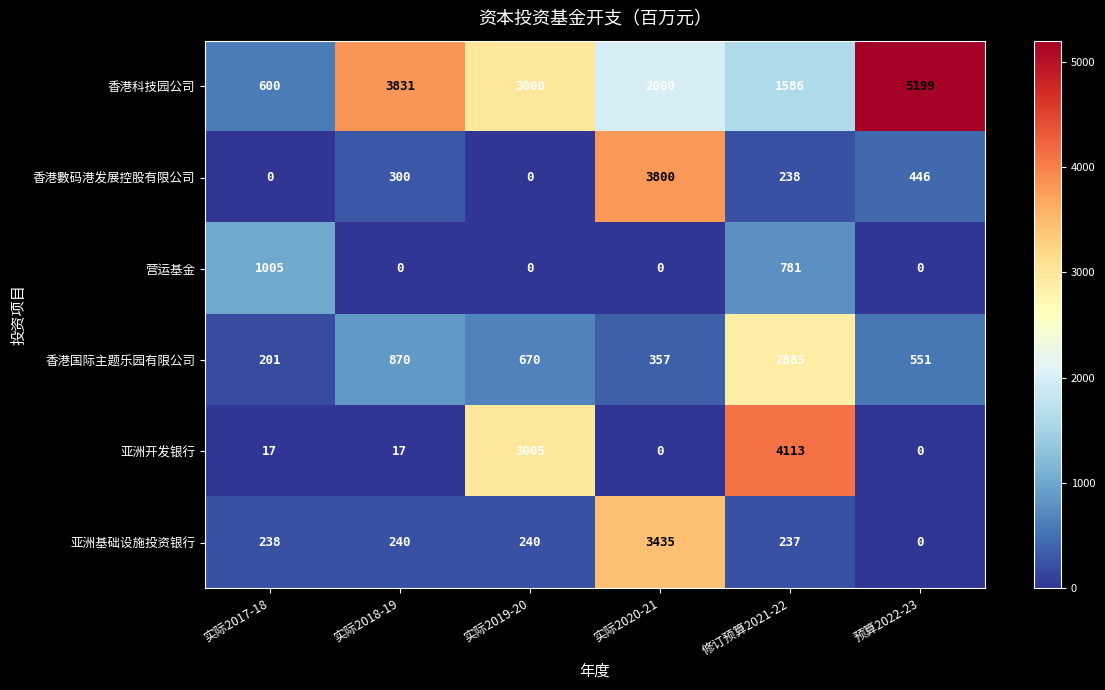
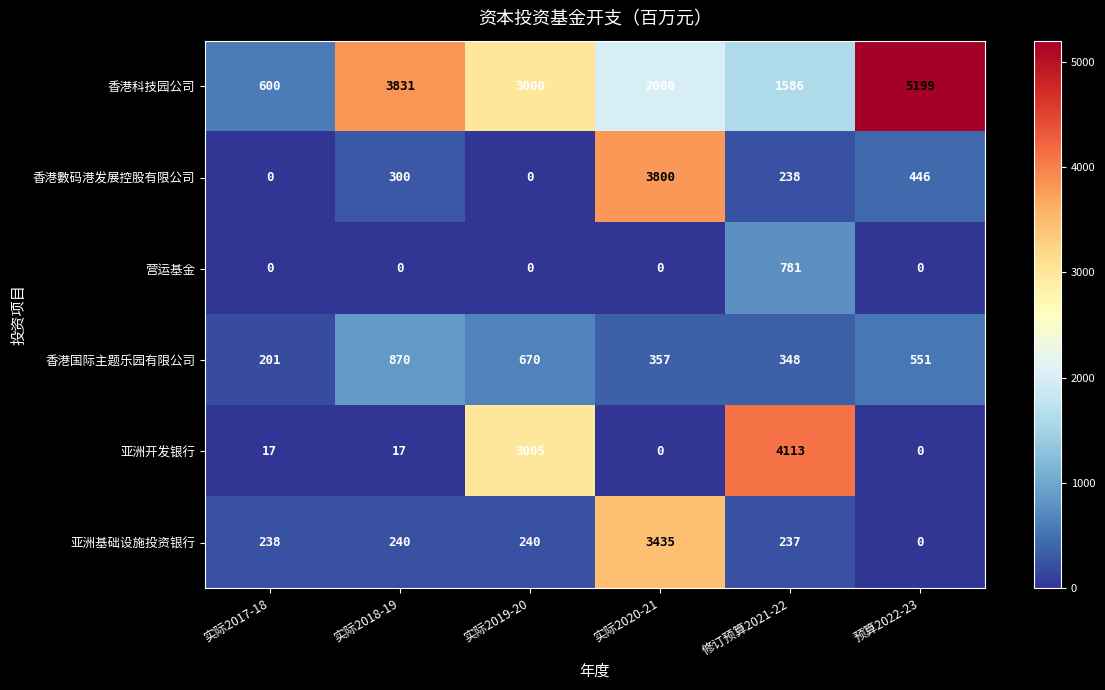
  {
    "香港科技园公司": {
      "实际2017-18": 600,
      "实际2018-19": 3831,
      "实际2019-20": 3000,
      "修订预算2021-22": 1586,
      "预算2022-23": 5199
    },
    "香港數码港发展控股有限公司": {
      "实际2017-18": 0,
      "实际2018-19": 300,
      "实际2019-20": 0,
      "实际2020-21": 3800,
      "修订预算2021-22": 238,
      "预算2022-23": 446
    },
    "营运基金": {
-     "实际2017-18": 1005,
+     "实际2017-18": 0,
      "实际2018-19": 0,
      "实际2019-20": 0,
      "实际2020-21": 0,
      "修订预算2021-22": 781,
      "预算2022-23": 0
    },
    "香港国际主题乐园有限公司": {
      "实际2017-18": 201,
      "实际2018-19": 870,
      "实际2019-20": 670,
      "实际2020-21": 357,
-     "修订预算2021-22": 2885,
+     "修订预算2021-22": 348,
      "预算2022-23": 551
    },
    "亚洲开发银行": {
      "实际2017-18": 17,
      "实际2018-19": 17,
      "实际2019-20": 3005,
      "实际2020-21": 0,
      "修订预算2021-22": 4113,
      "预算2022-23": 0
    },
    "亚洲基础设施投资银行": {
      "实际2017-18": 238,
      "实际2018-19": 240,
      "实际2019-20": 240,
      "实际2020-21": 3435,
      "修订预算2021-22": 237,
      "预算2022-23": 0
    }
  }
